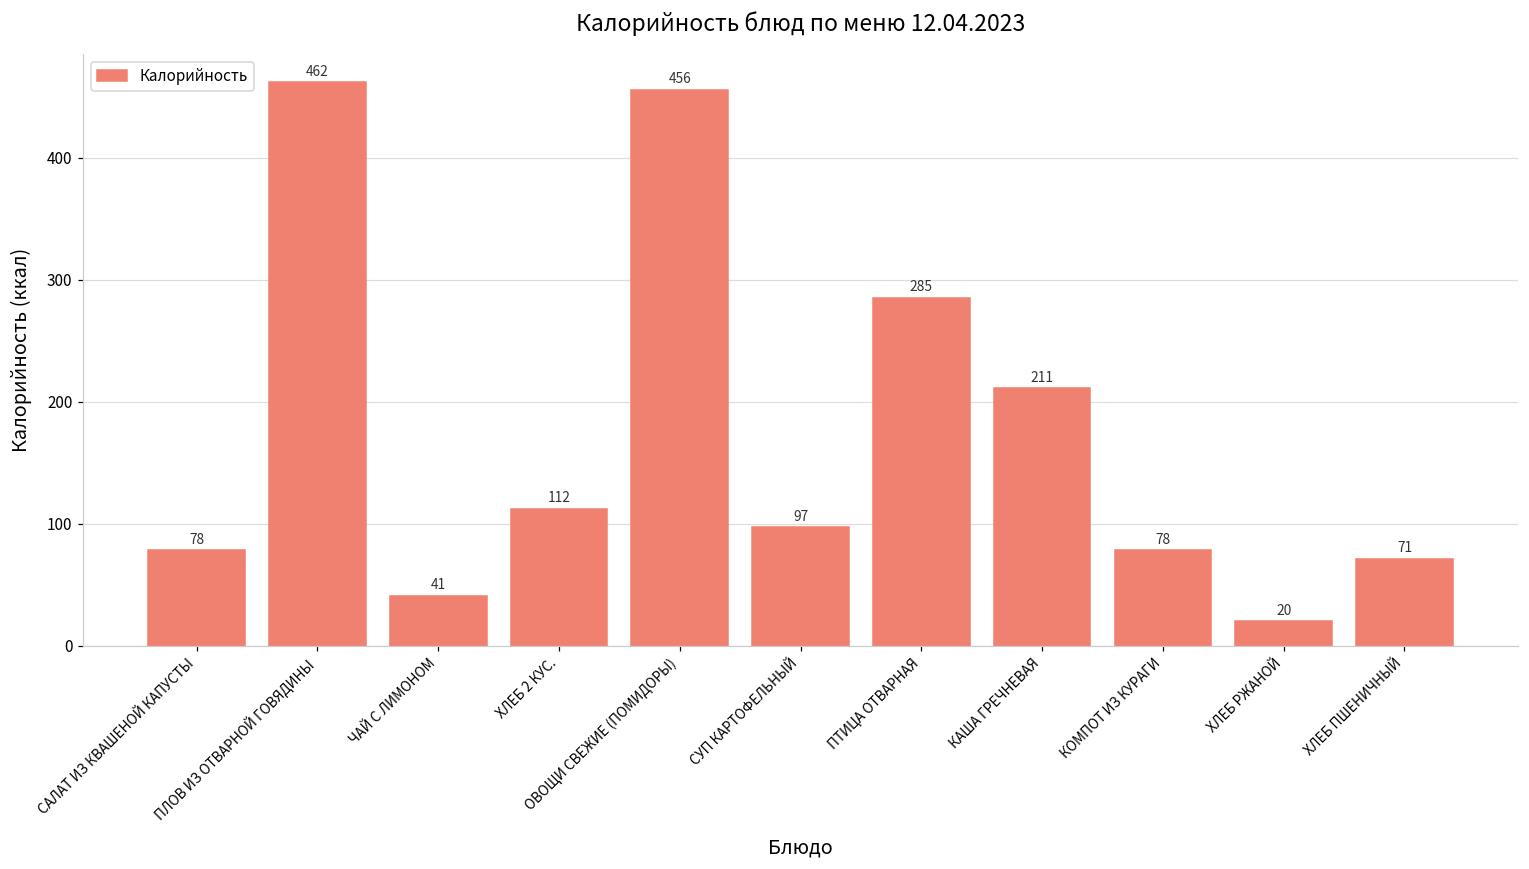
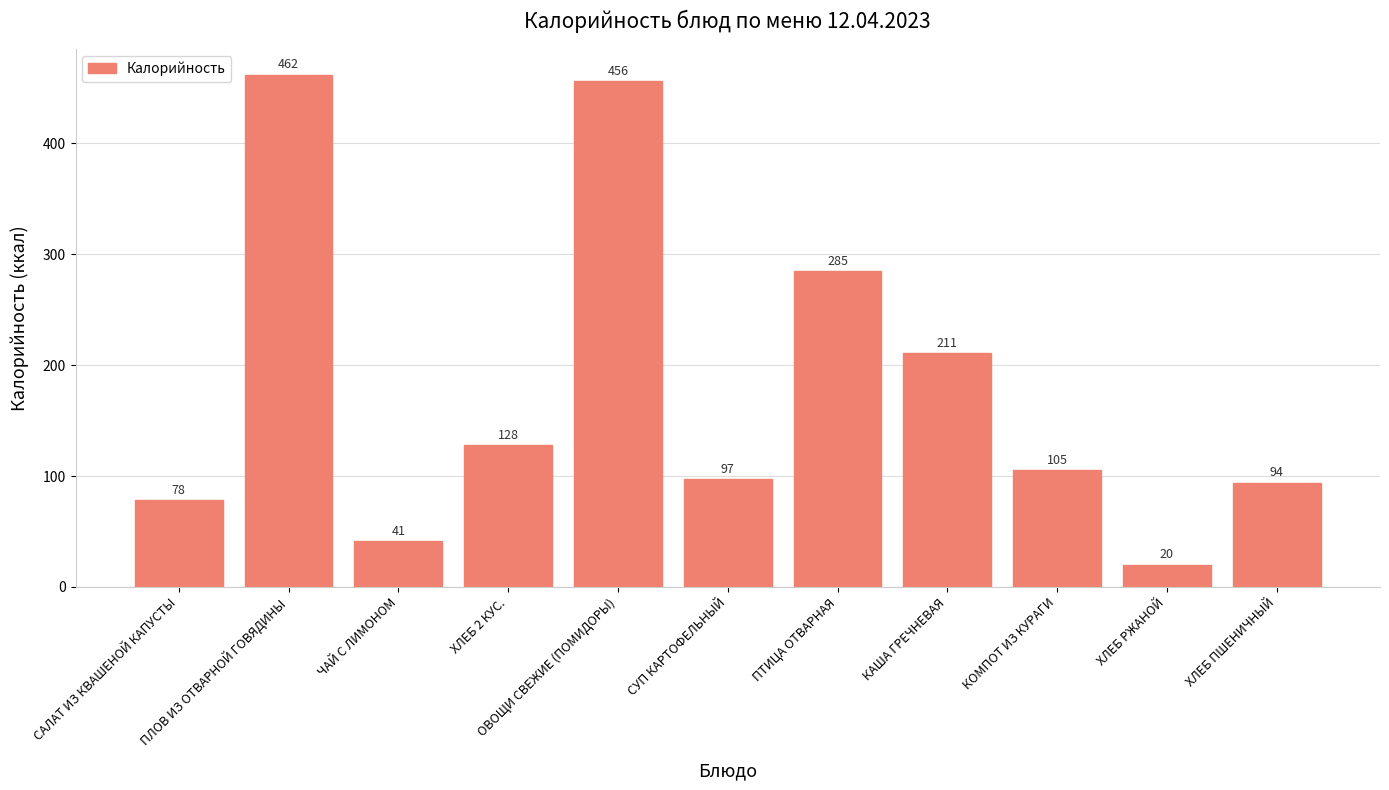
  {
    "САЛАТ ИЗ КВАШЕНОЙ КАПУСТЫ": 78,
    "ПЛОВ ИЗ ОТВАРНОЙ ГОВЯДИНЫ": 462,
    "ЧАЙ С ЛИМОНОМ": 41,
-   "ХЛЕБ 2 КУС.": 112,
+   "ХЛЕБ 2 КУС.": 128,
    "ОВОЩИ СВЕЖИЕ (ПОМИДОРЫ)": 456,
    "СУП КАРТОФЕЛЬНЫЙ": 97,
    "ПТИЦА ОТВАРНАЯ": 285,
    "КАША ГРЕЧНЕВАЯ": 211,
-   "КОМПОТ ИЗ КУРАГИ": 78,
+   "КОМПОТ ИЗ КУРАГИ": 105,
    "ХЛЕБ РЖАНОЙ": 20,
-   "ХЛЕБ ПШЕНИЧНЫЙ": 71
+   "ХЛЕБ ПШЕНИЧНЫЙ": 94
  }
